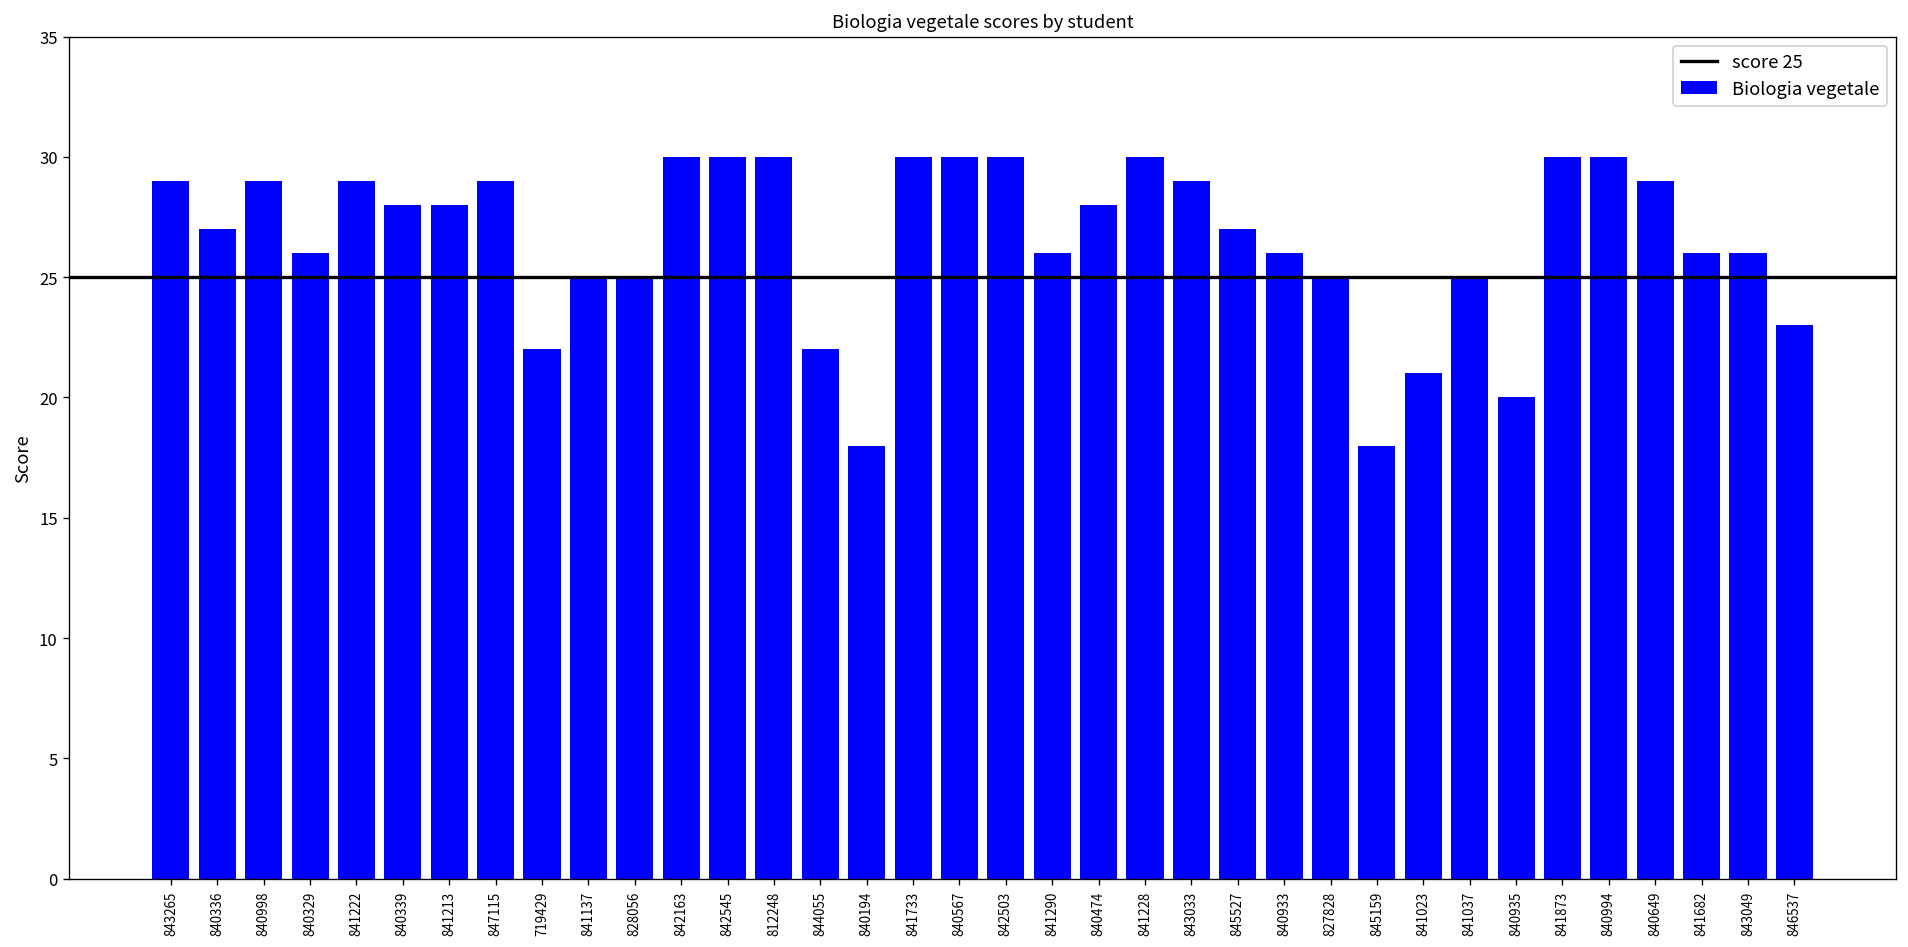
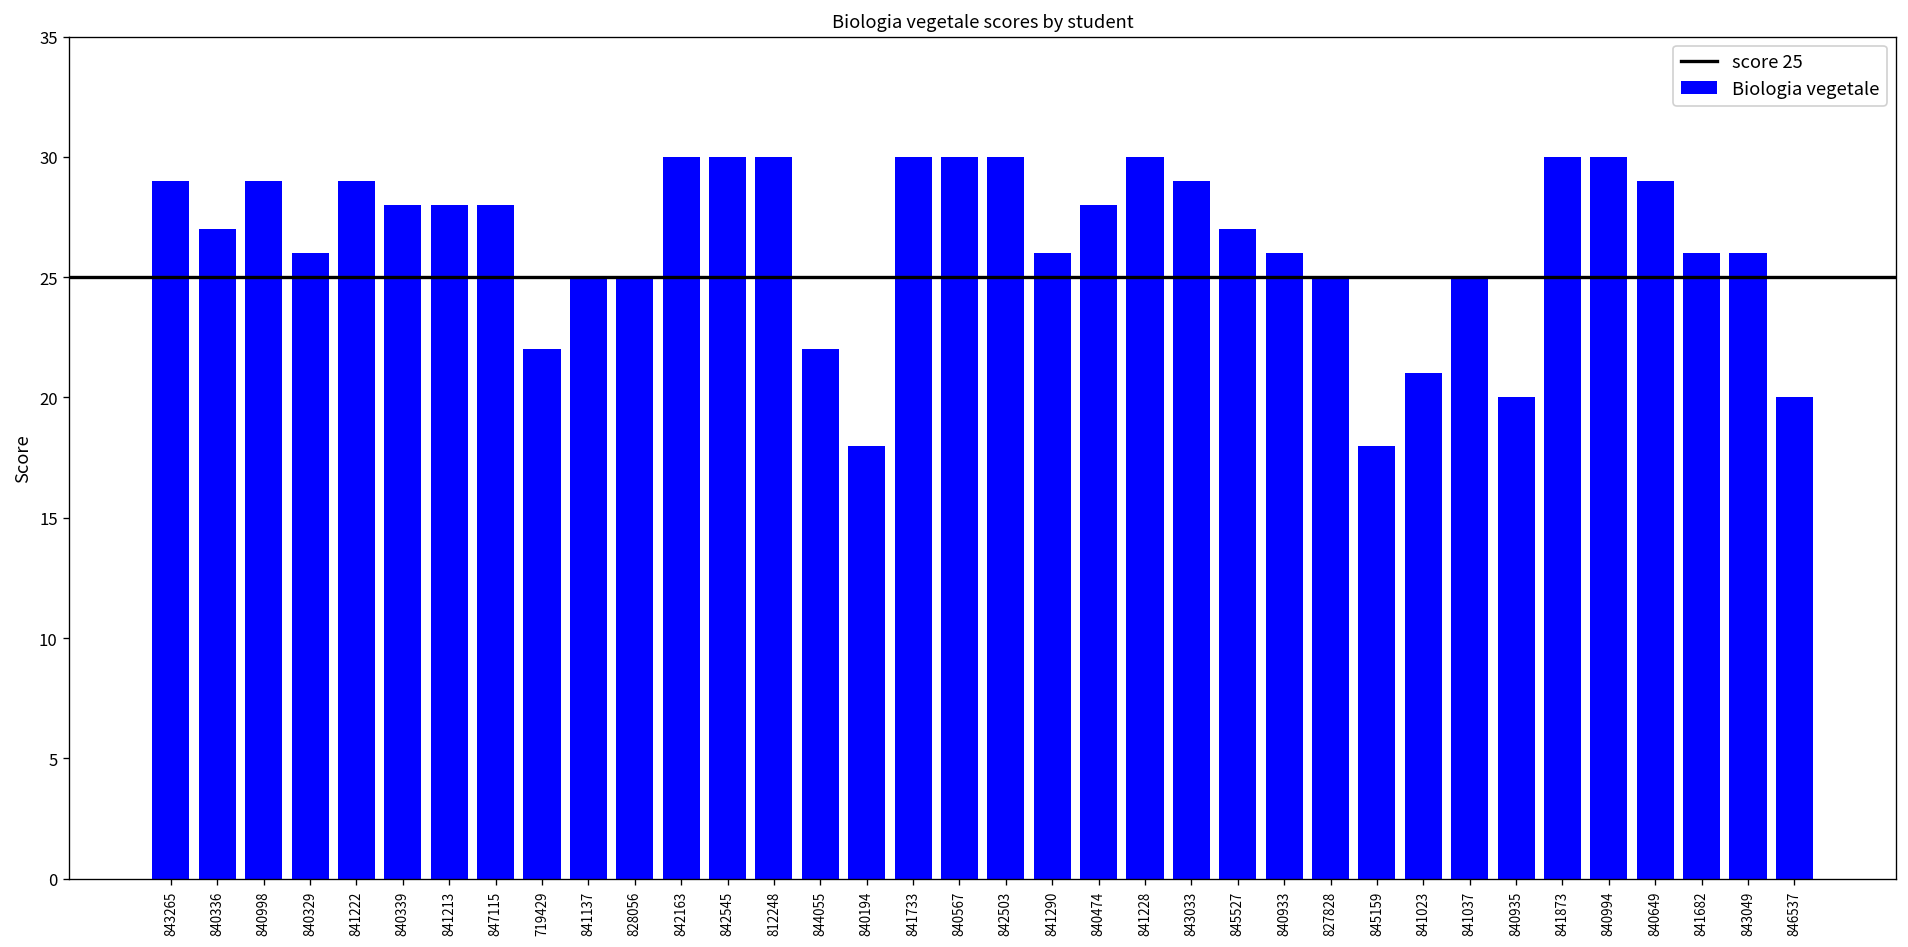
  {
    "843265": 29,
    "840336": 27,
    "840998": 29,
    "840329": 26,
    "841222": 29,
    "840339": 28,
    "841213": 28,
-   "847115": 29,
+   "847115": 28,
    "719429": 22,
    "841137": 25,
    "828056": 25,
    "842163": 30,
    "842545": 30,
    "812248": 30,
    "844055": 22,
    "840194": 18,
    "841733": 30,
    "840567": 30,
    "842503": 30,
    "841290": 26,
    "840474": 28,
    "841228": 30,
    "843033": 29,
    "845527": 27,
    "840933": 26,
    "827828": 25,
    "845159": 18,
    "841023": 21,
    "841037": 25,
    "840935": 20,
    "841873": 30,
    "840994": 30,
    "840649": 29,
    "841682": 26,
    "843049": 26,
-   "846537": 23
+   "846537": 20
  }
